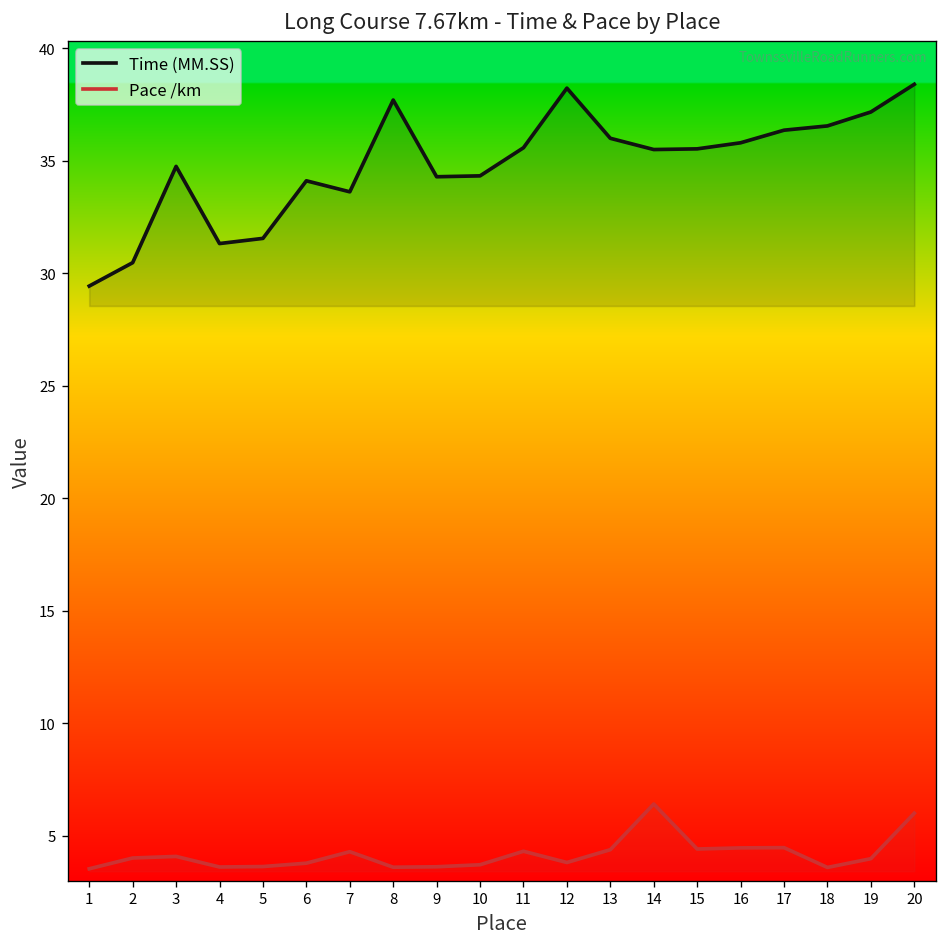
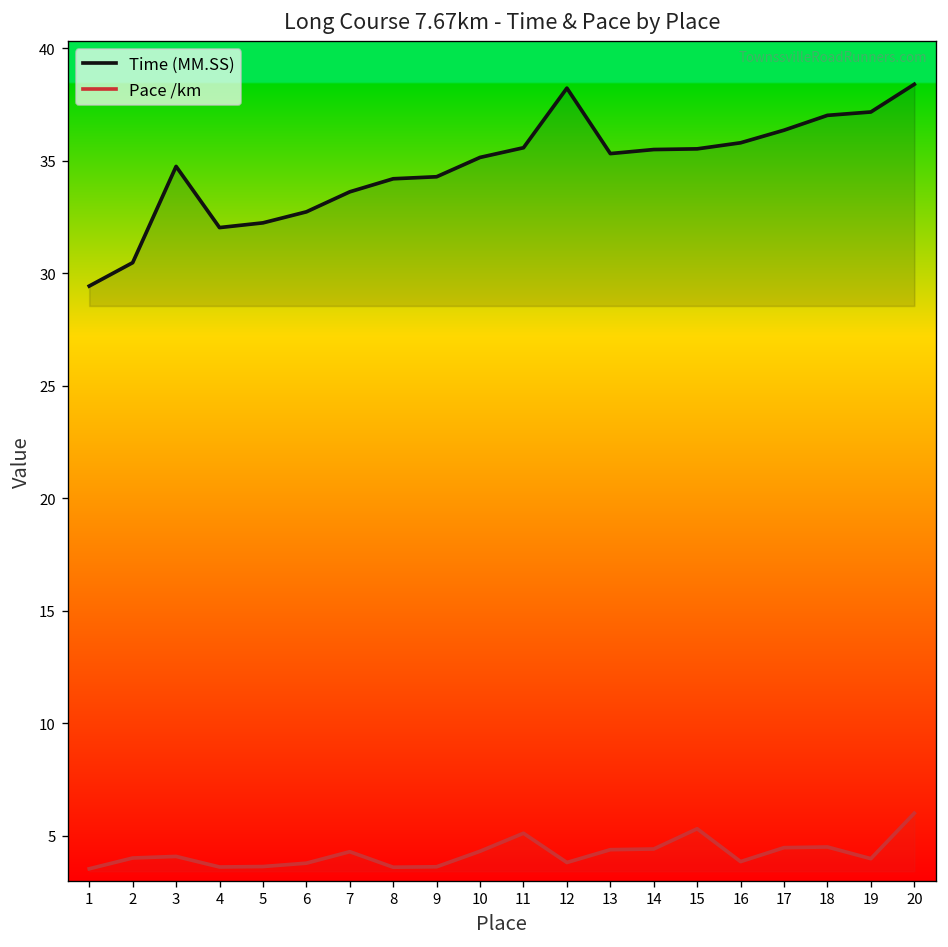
  {
    "Time (MM.SS)": {
      "1": 29.4,
      "2": 30.5,
      "3": 34.8,
-     "4": 31.3,
-     "5": 31.6,
-     "6": 34.1,
+     "4": 32.0,
+     "5": 32.2,
+     "6": 32.7,
      "7": 33.6,
-     "8": 37.7,
+     "8": 34.2,
      "9": 34.3,
-     "10": 34.3,
+     "10": 35.2,
      "11": 35.6,
      "12": 38.2,
-     "13": 36.0,
+     "13": 35.3,
      "14": 35.5,
      "15": 35.5,
      "16": 35.8,
      "17": 36.4,
-     "18": 36.6,
+     "18": 37.0,
      "19": 37.2,
      "20": 38.4
    },
    "Pace /km": {
      "1": 3.5,
      "2": 4.0,
      "3": 4.1,
      "4": 3.6,
      "5": 3.6,
      "6": 3.8,
      "7": 4.3,
      "8": 3.6,
      "9": 3.6,
-     "10": 3.7,
-     "11": 4.3,
+     "10": 4.3,
+     "11": 5.1,
      "12": 3.8,
      "13": 4.4,
-     "14": 6.4,
-     "15": 4.4,
-     "16": 4.5,
+     "14": 4.4,
+     "15": 5.3,
+     "16": 3.8,
      "17": 4.5,
-     "18": 3.6,
+     "18": 4.5,
      "19": 4.0,
      "20": 6.0
    }
  }
